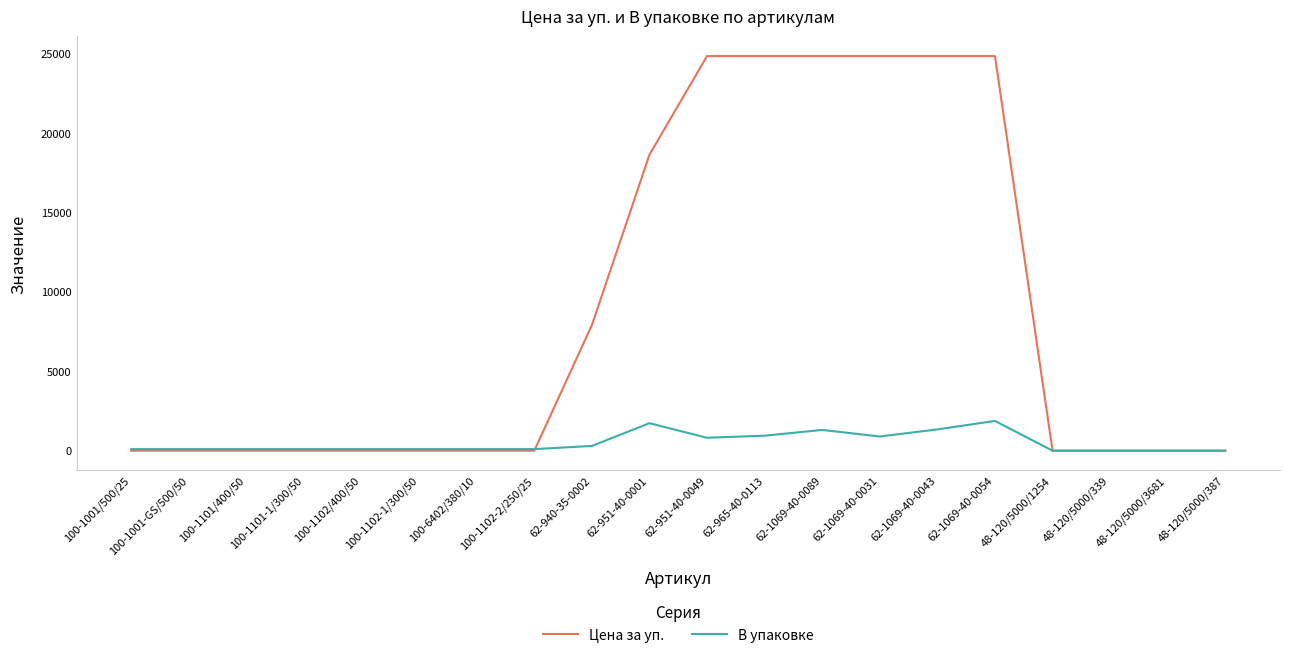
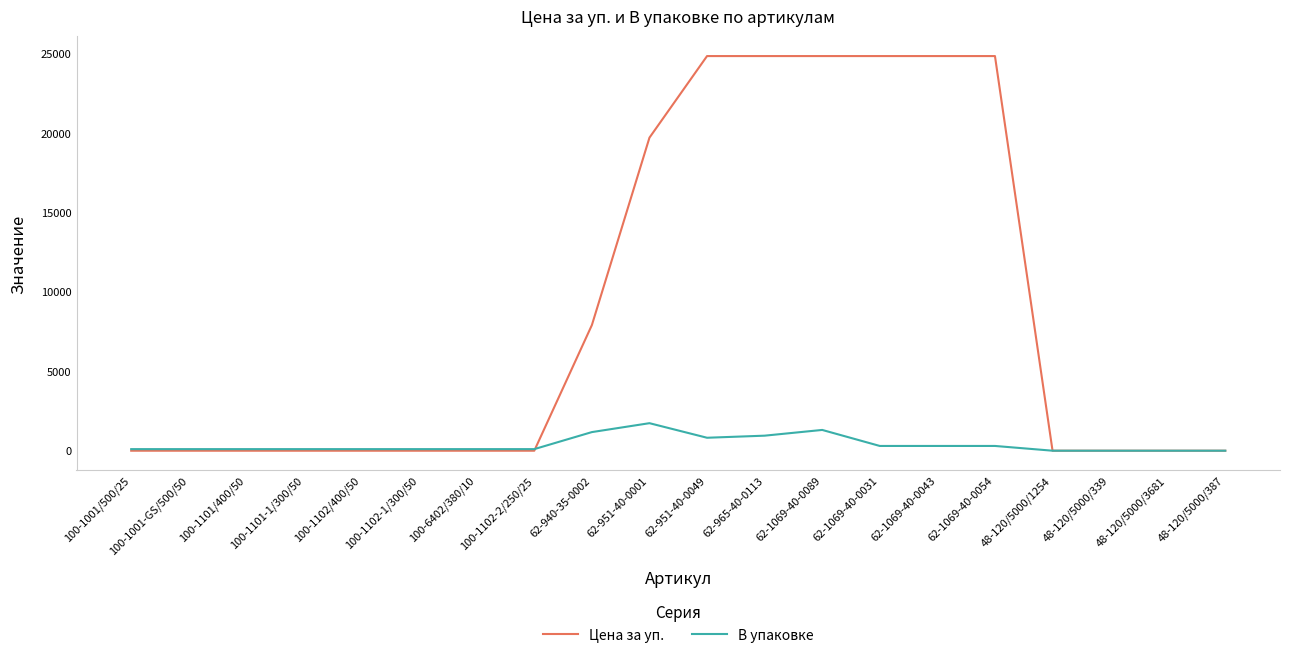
  {
    "Цена за уп.": {
      "62-940-35-0002": 7900,
-     "62-951-40-0001": 18600,
+     "62-951-40-0001": 19700,
      "62-951-40-0049": 24800,
      "62-965-40-0113": 24800,
      "62-1069-40-0089": 24800,
      "62-1069-40-0031": 24800,
      "62-1069-40-0043": 24800,
      "62-1069-40-0054": 24800
    },
    "В упаковке": {
-     "62-940-35-0002": 300,
+     "62-940-35-0002": 1200,
      "62-951-40-0001": 1700,
      "62-951-40-0049": 800,
      "62-965-40-0113": 900,
      "62-1069-40-0089": 1300,
-     "62-1069-40-0031": 900,
-     "62-1069-40-0043": 1300,
-     "62-1069-40-0054": 1900
+     "62-1069-40-0031": 300,
+     "62-1069-40-0043": 300,
+     "62-1069-40-0054": 300
    }
  }
